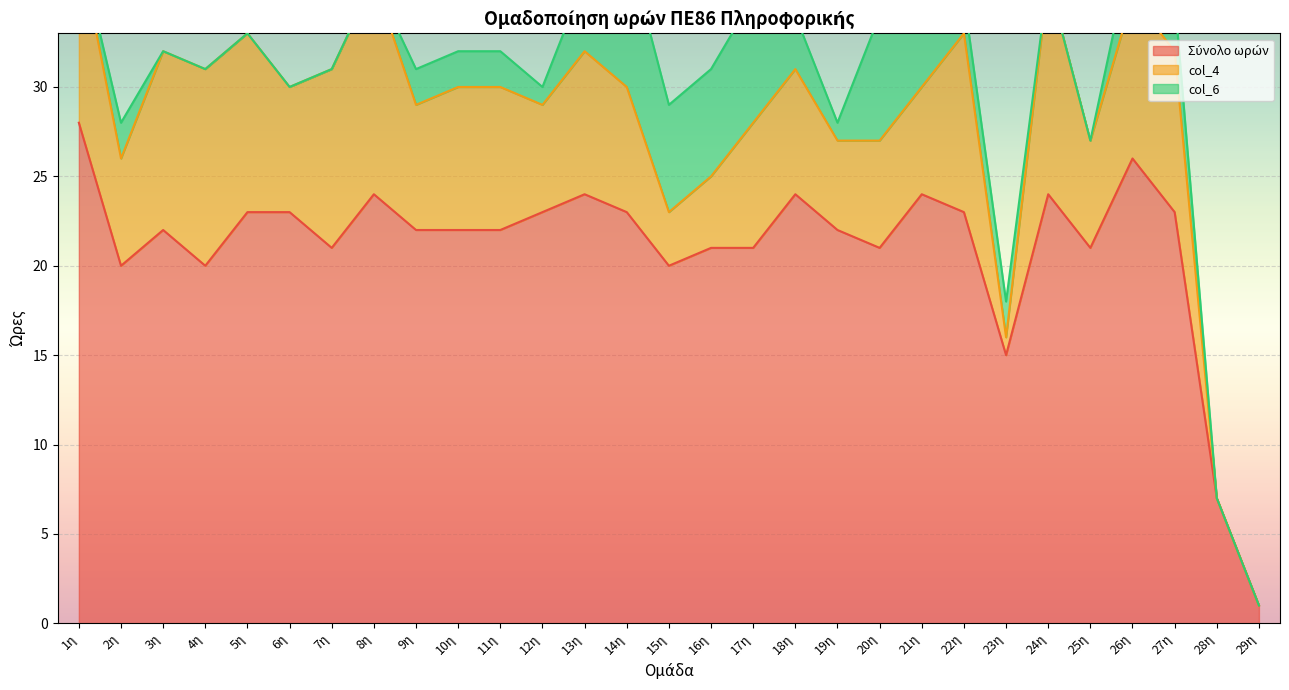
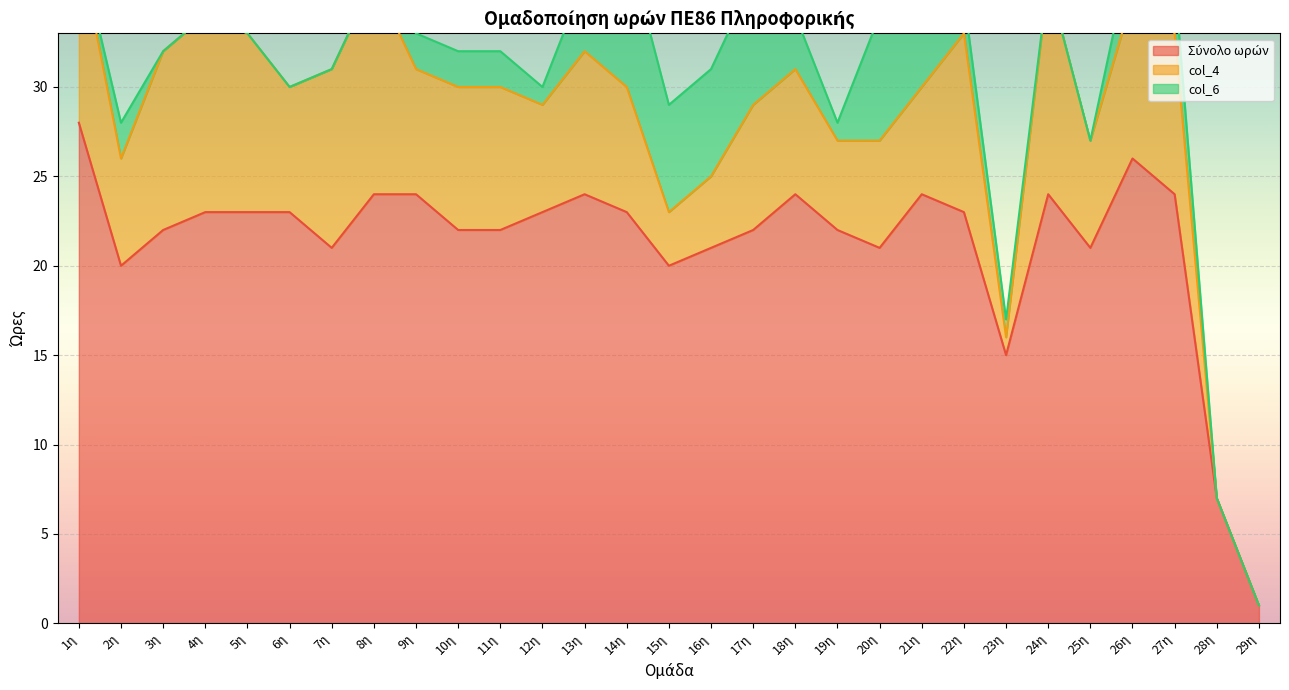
  {
    "Σύνολο ωρών": {
      "1η": 28,
      "2η": 20,
      "3η": 22,
-     "4η": 20,
+     "4η": 23,
      "5η": 23,
      "6η": 23,
      "7η": 21,
      "8η": 24,
-     "9η": 22,
+     "9η": 24,
      "10η": 22,
      "11η": 22,
      "12η": 23,
      "13η": 24,
      "14η": 23,
      "15η": 20,
      "16η": 21,
-     "17η": 21,
+     "17η": 22,
      "18η": 24,
      "19η": 22,
      "20η": 21,
      "21η": 24,
      "22η": 23,
      "23η": 15,
      "24η": 24,
      "25η": 21,
      "26η": 26,
-     "27η": 23
+     "27η": 24
    },
    "col_4": {
      "2η": 6,
      "9η": 7,
      "10η": 8,
      "11η": 8,
      "12η": 6,
      "13η": 8,
      "14η": 7,
      "15η": 3,
      "16η": 4,
      "17η": 7,
      "18η": 7,
      "19η": 5,
      "20η": 6,
      "21η": 6,
      "22η": 10,
      "23η": 1
    },
    "col_6": {
      "2η": 2,
      "9η": 2,
      "10η": 2,
      "11η": 2,
      "12η": 1,
      "15η": 6,
      "16η": 6,
      "19η": 1,
-     "23η": 2
+     "23η": 1
    }
  }
